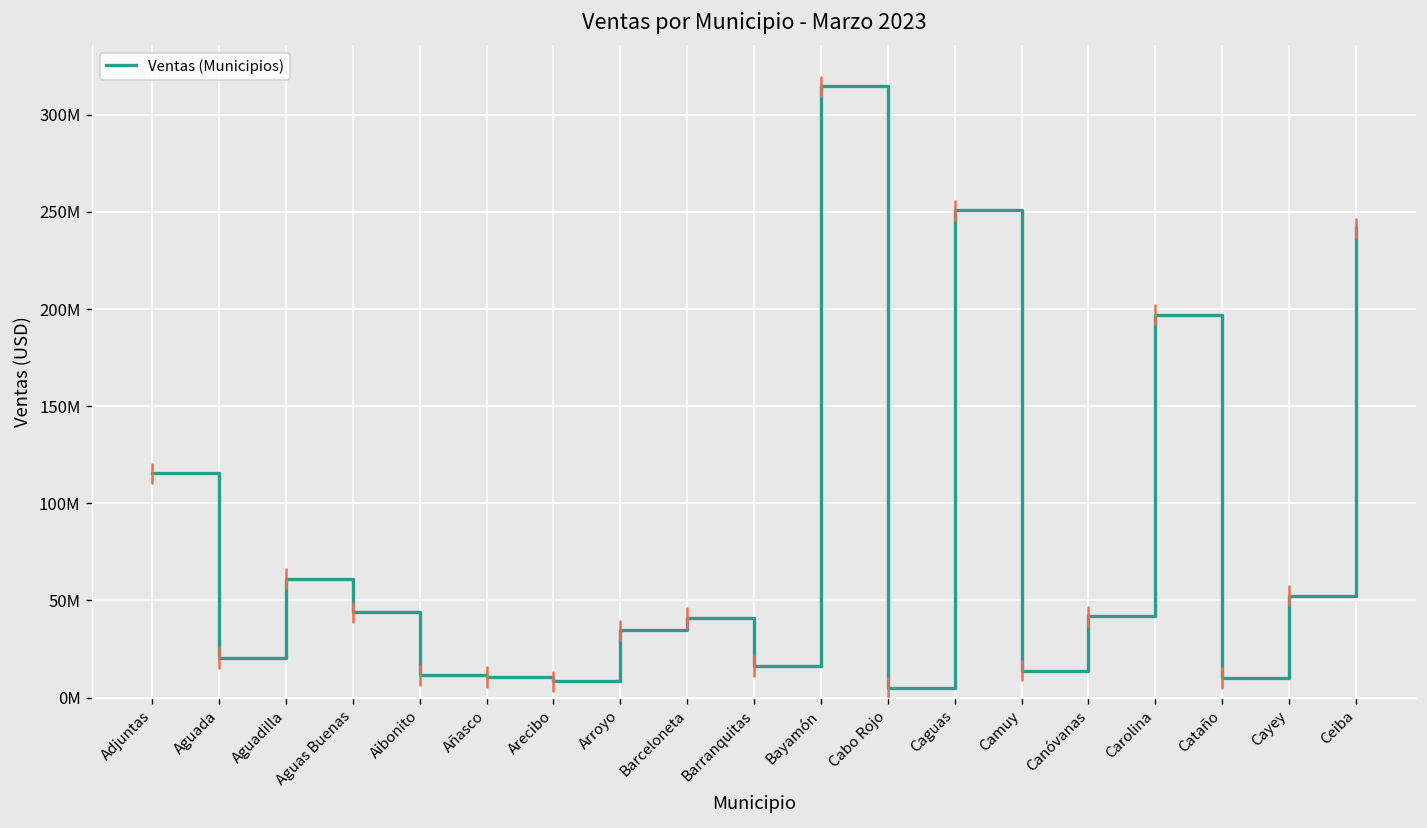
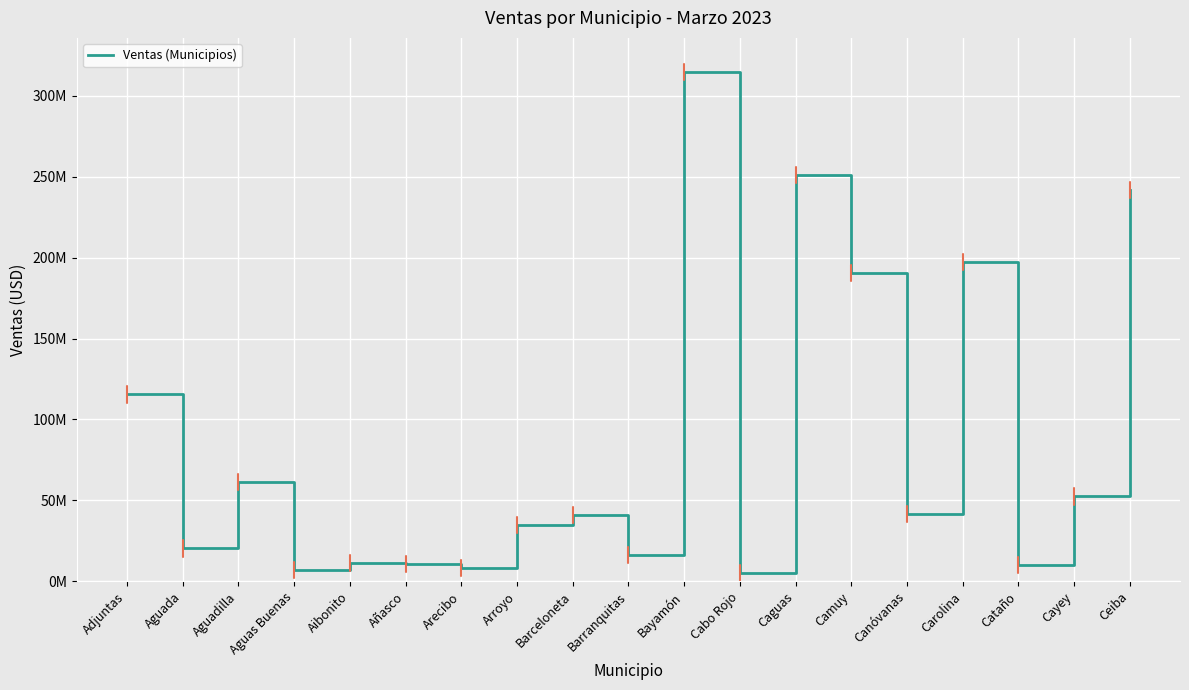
  {
    "Ventas (Municipios)": {
      "Adjuntas": 115000000,
      "Aguada": 20000000,
      "Aguadilla": 61000000,
-     "Aguas Buenas": 44000000,
+     "Aguas Buenas": 7000000,
      "Aibonito": 12000000,
      "Añasco": 11000000,
      "Arecibo": 8000000,
      "Arroyo": 35000000,
      "Barceloneta": 41000000,
      "Barranquitas": 16000000,
      "Bayamón": 315000000,
      "Cabo Rojo": 5000000,
      "Caguas": 251000000,
-     "Camuy": 14000000,
+     "Camuy": 191000000,
      "Canóvanas": 42000000,
      "Carolina": 197000000,
      "Cataño": 10000000,
      "Cayey": 52000000,
      "Ceiba": 242000000
    }
  }
